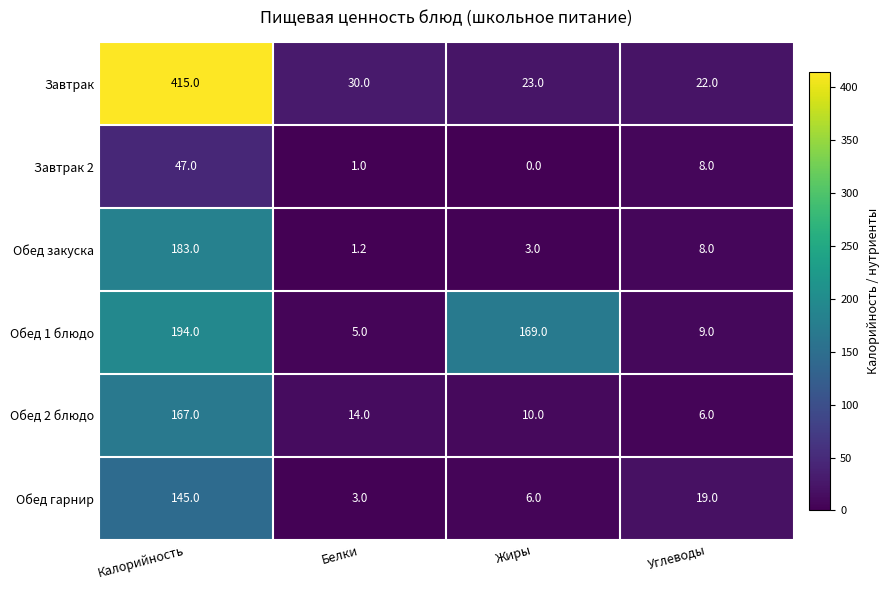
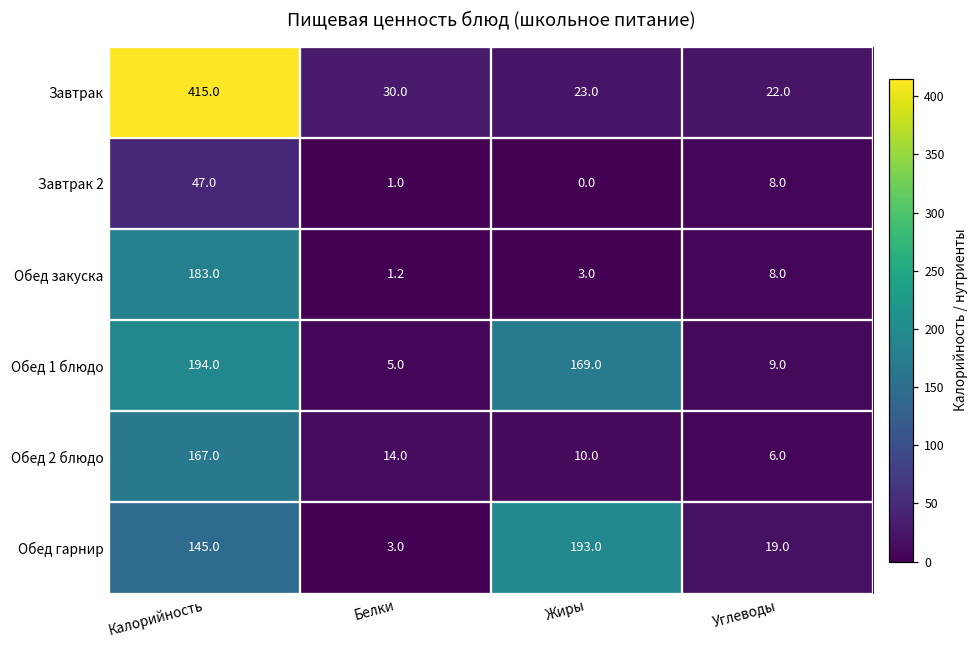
  {
    "Завтрак": {
      "Калорийность": 415.0,
      "Белки": 30.0,
      "Жиры": 23.0,
      "Углеводы": 22.0
    },
    "Завтрак 2": {
      "Калорийность": 47.0,
      "Белки": 1.0,
      "Жиры": 0.0,
      "Углеводы": 8.0
    },
    "Обед закуска": {
      "Калорийность": 183.0,
      "Белки": 1.2,
      "Жиры": 3.0,
      "Углеводы": 8.0
    },
    "Обед 1 блюдо": {
      "Калорийность": 194.0,
      "Белки": 5.0,
      "Жиры": 169.0,
      "Углеводы": 9.0
    },
    "Обед 2 блюдо": {
      "Калорийность": 167.0,
      "Белки": 14.0,
      "Жиры": 10.0,
      "Углеводы": 6.0
    },
    "Обед гарнир": {
      "Калорийность": 145.0,
      "Белки": 3.0,
-     "Жиры": 6.0,
+     "Жиры": 193.0,
      "Углеводы": 19.0
    }
  }
